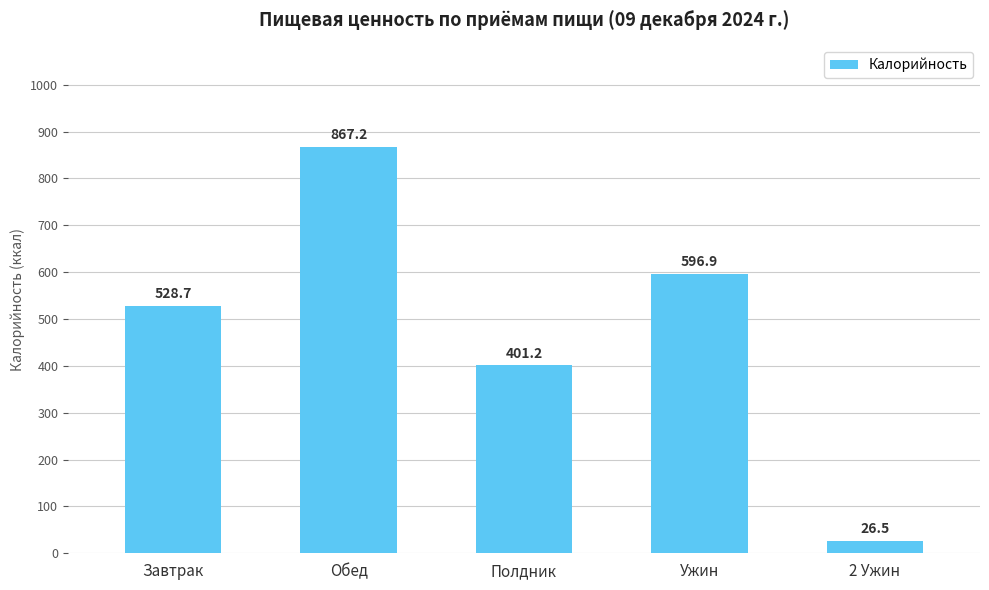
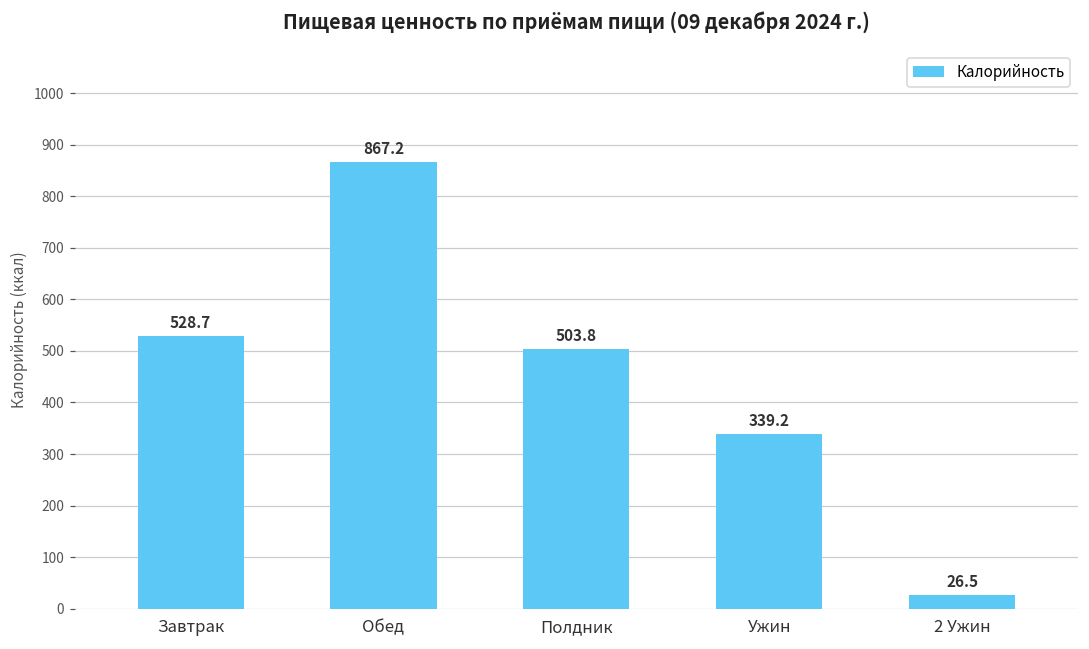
  {
    "Завтрак": 528.7,
    "Обед": 867.2,
-   "Полдник": 401.2,
-   "Ужин": 596.9,
+   "Полдник": 503.8,
+   "Ужин": 339.2,
    "2 Ужин": 26.5
  }
